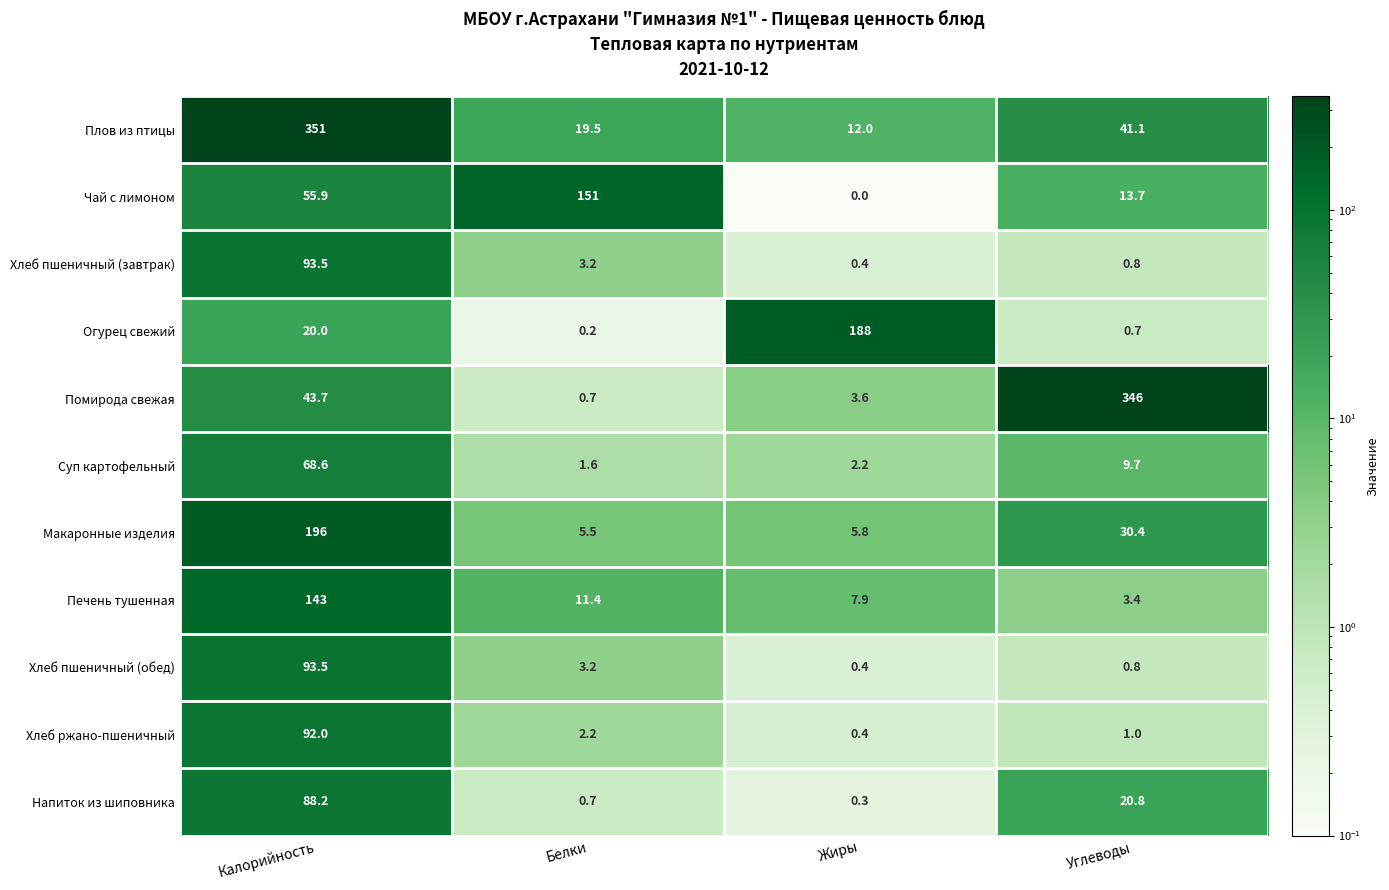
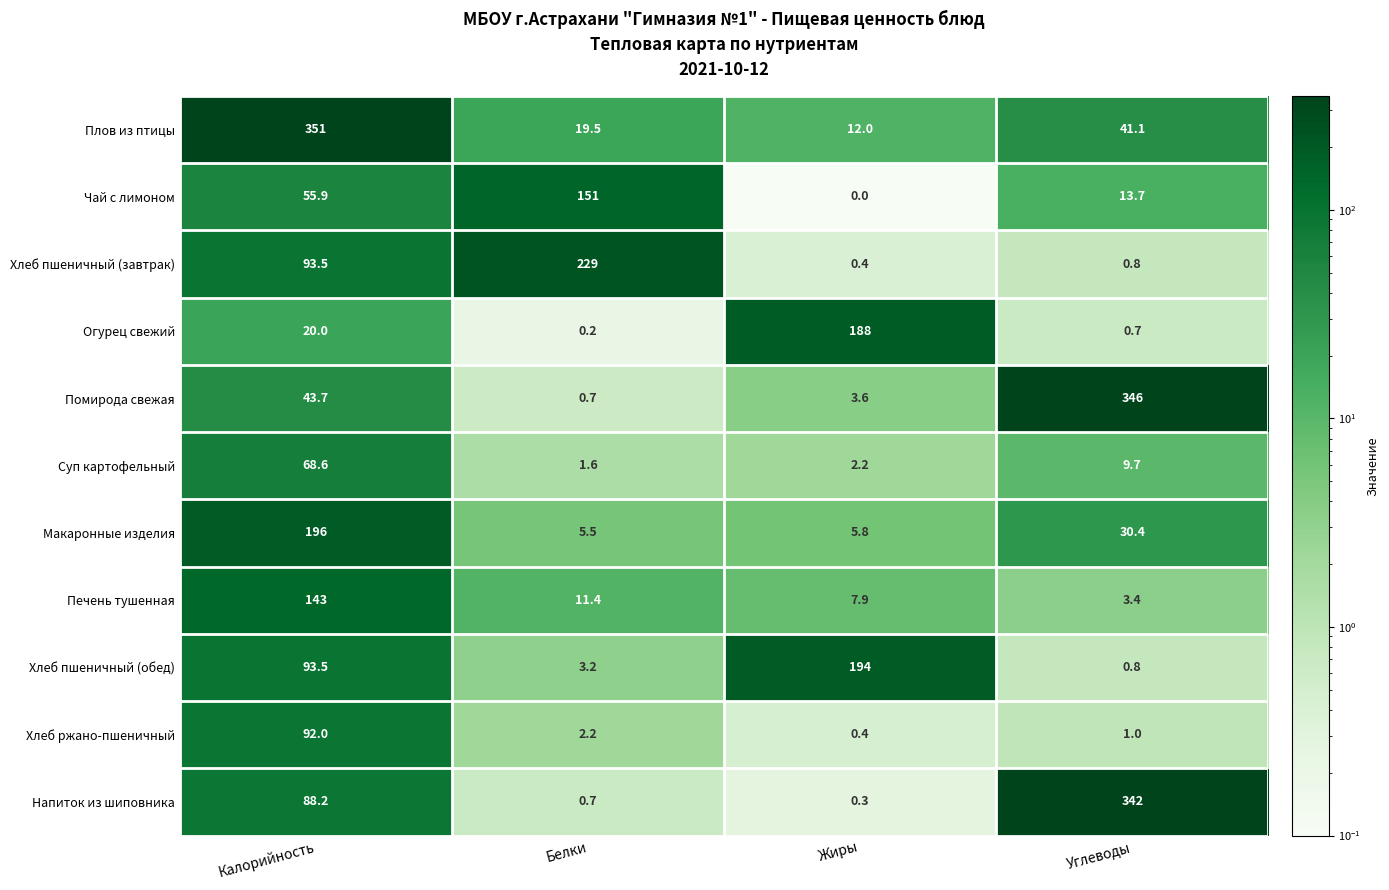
  {
    "Плов из птицы": {
      "Калорийность": 351,
      "Белки": 19.5,
      "Жиры": 12.0,
      "Углеводы": 41.1
    },
    "Чай с лимоном": {
      "Калорийность": 55.9,
      "Белки": 151,
      "Жиры": 0.0,
      "Углеводы": 13.7
    },
    "Хлеб пшеничный (завтрак)": {
      "Калорийность": 93.5,
-     "Белки": 3.2,
+     "Белки": 229,
      "Жиры": 0.4,
      "Углеводы": 0.8
    },
    "Огурец свежий": {
      "Калорийность": 20.0,
      "Белки": 0.2,
      "Жиры": 188,
      "Углеводы": 0.7
    },
    "Помирода свежая": {
      "Калорийность": 43.7,
      "Белки": 0.7,
      "Жиры": 3.6,
      "Углеводы": 346
    },
    "Суп картофельный": {
      "Калорийность": 68.6,
      "Белки": 1.6,
      "Жиры": 2.2,
      "Углеводы": 9.7
    },
    "Макаронные изделия": {
      "Калорийность": 196,
      "Белки": 5.5,
      "Жиры": 5.8,
      "Углеводы": 30.4
    },
    "Печень тушенная": {
      "Калорийность": 143,
      "Белки": 11.4,
      "Жиры": 7.9,
      "Углеводы": 3.4
    },
    "Хлеб пшеничный (обед)": {
      "Калорийность": 93.5,
      "Белки": 3.2,
-     "Жиры": 0.4,
+     "Жиры": 194,
      "Углеводы": 0.8
    },
    "Хлеб ржано-пшеничный": {
      "Калорийность": 92.0,
      "Белки": 2.2,
      "Жиры": 0.4,
      "Углеводы": 1.0
    },
    "Напиток из шиповника": {
      "Калорийность": 88.2,
      "Белки": 0.7,
      "Жиры": 0.3,
-     "Углеводы": 20.8
+     "Углеводы": 342
    }
  }
